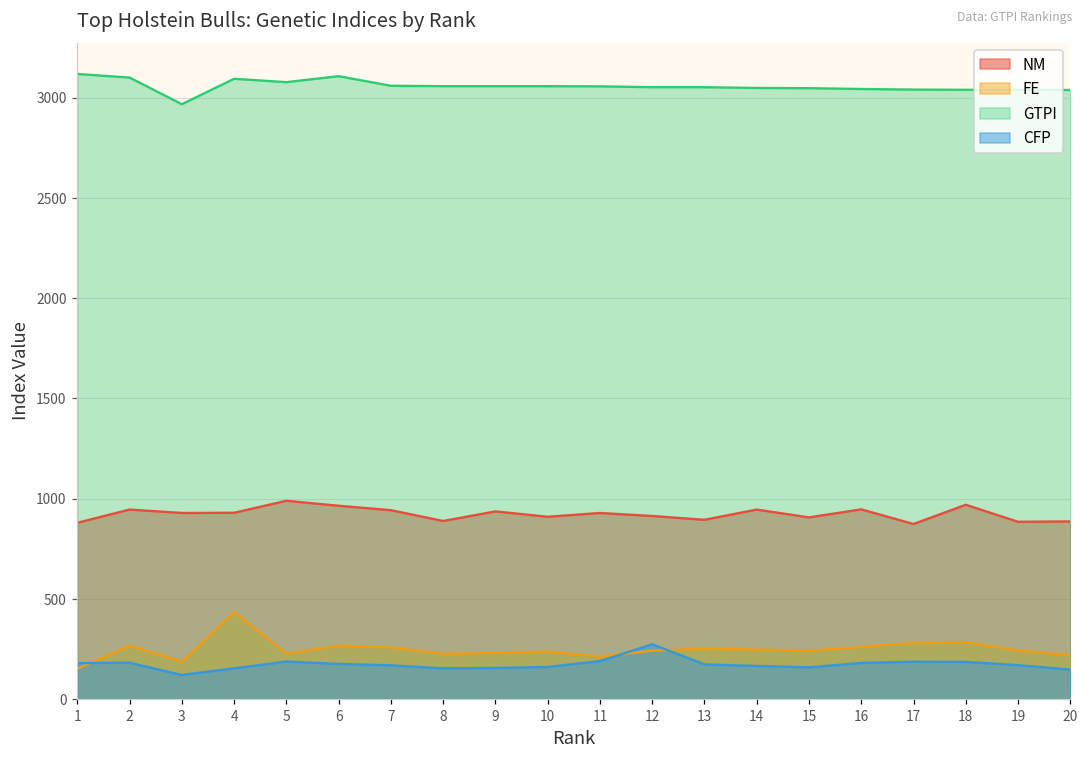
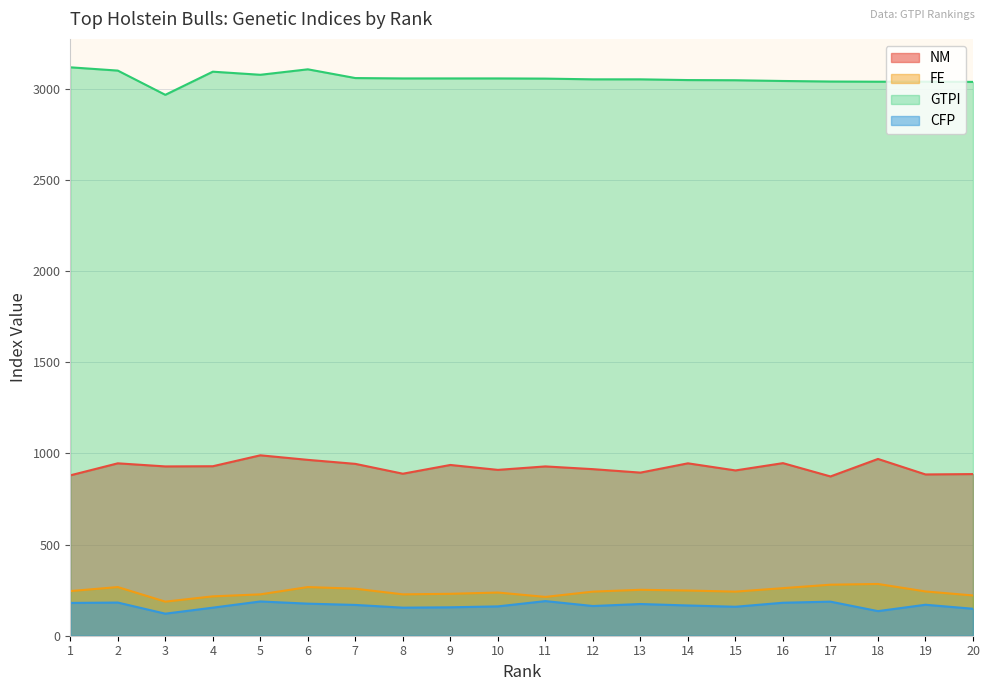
  {
    "NM": {
      "1": 880,
      "2": 950,
      "3": 930,
      "4": 930,
      "5": 990,
      "6": 970,
      "7": 940,
      "8": 890,
      "9": 940,
      "10": 910,
      "11": 930,
      "12": 910,
      "13": 900,
      "14": 950,
      "15": 910,
      "16": 950,
      "17": 870,
      "18": 970,
      "19": 890,
      "20": 890
    },
    "FE": {
-     "1": 150,
+     "1": 250,
      "2": 270,
      "3": 190,
-     "4": 430,
+     "4": 220,
      "5": 230,
      "6": 270,
      "7": 260,
      "8": 230,
      "9": 230,
      "10": 240,
      "11": 210,
      "12": 240,
      "13": 250,
      "14": 250,
      "15": 240,
      "16": 260,
      "17": 280,
      "18": 280,
      "19": 240,
      "20": 220
    },
    "GTPI": {
      "1": 3120,
      "2": 3100,
      "3": 2970,
      "4": 3100,
      "5": 3080,
      "6": 3110,
      "7": 3060,
      "8": 3060,
      "9": 3060,
      "10": 3060,
      "11": 3060,
      "12": 3050,
      "13": 3050,
      "14": 3050,
      "15": 3050,
      "16": 3040,
      "17": 3040,
      "18": 3040,
      "20": 3040
    },
    "CFP": {
      "1": 180,
      "2": 180,
      "3": 120,
      "4": 150,
      "5": 190,
      "6": 180,
      "7": 170,
      "8": 150,
      "9": 160,
      "10": 160,
      "11": 190,
-     "12": 270,
+     "12": 160,
      "13": 170,
      "14": 170,
      "15": 160,
      "16": 180,
      "17": 190,
-     "18": 190,
+     "18": 140,
      "19": 170,
      "20": 150
    }
  }
